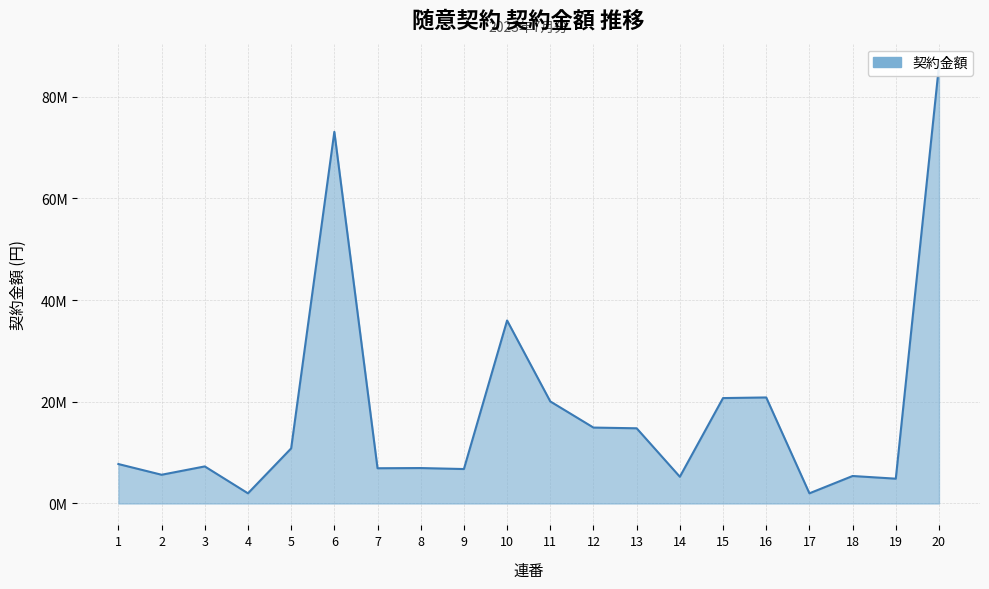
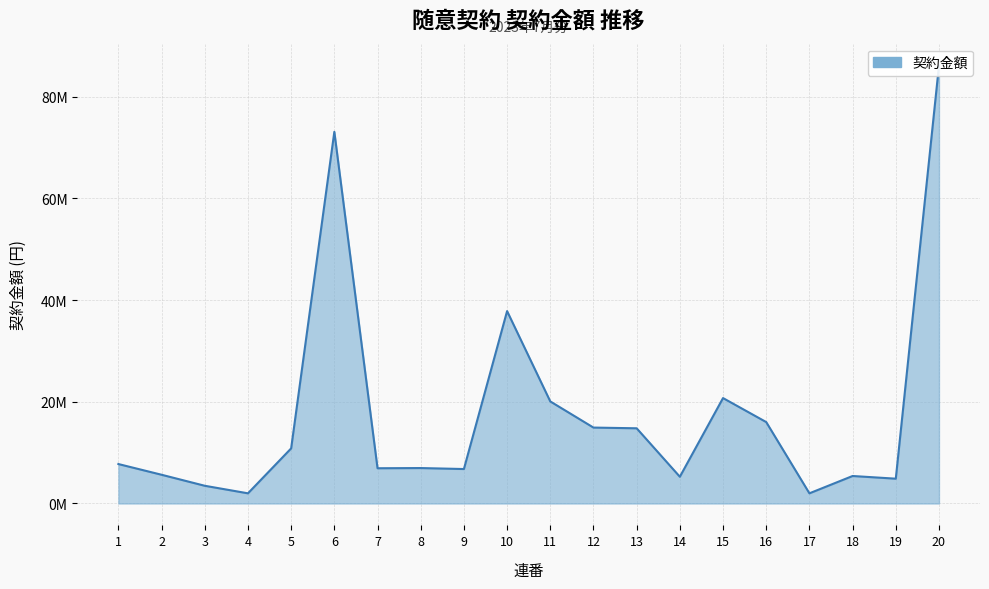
  {
    "1": 8000000,
    "2": 6000000,
-   "3": 7000000,
+   "3": 3000000,
    "4": 2000000,
    "5": 11000000,
    "6": 73000000,
    "7": 7000000,
    "8": 7000000,
    "9": 7000000,
-   "10": 36000000,
+   "10": 38000000,
    "11": 20000000,
    "12": 15000000,
    "13": 15000000,
    "14": 5000000,
    "15": 21000000,
-   "16": 21000000,
+   "16": 16000000,
    "17": 2000000,
    "18": 5000000,
    "19": 5000000
  }
